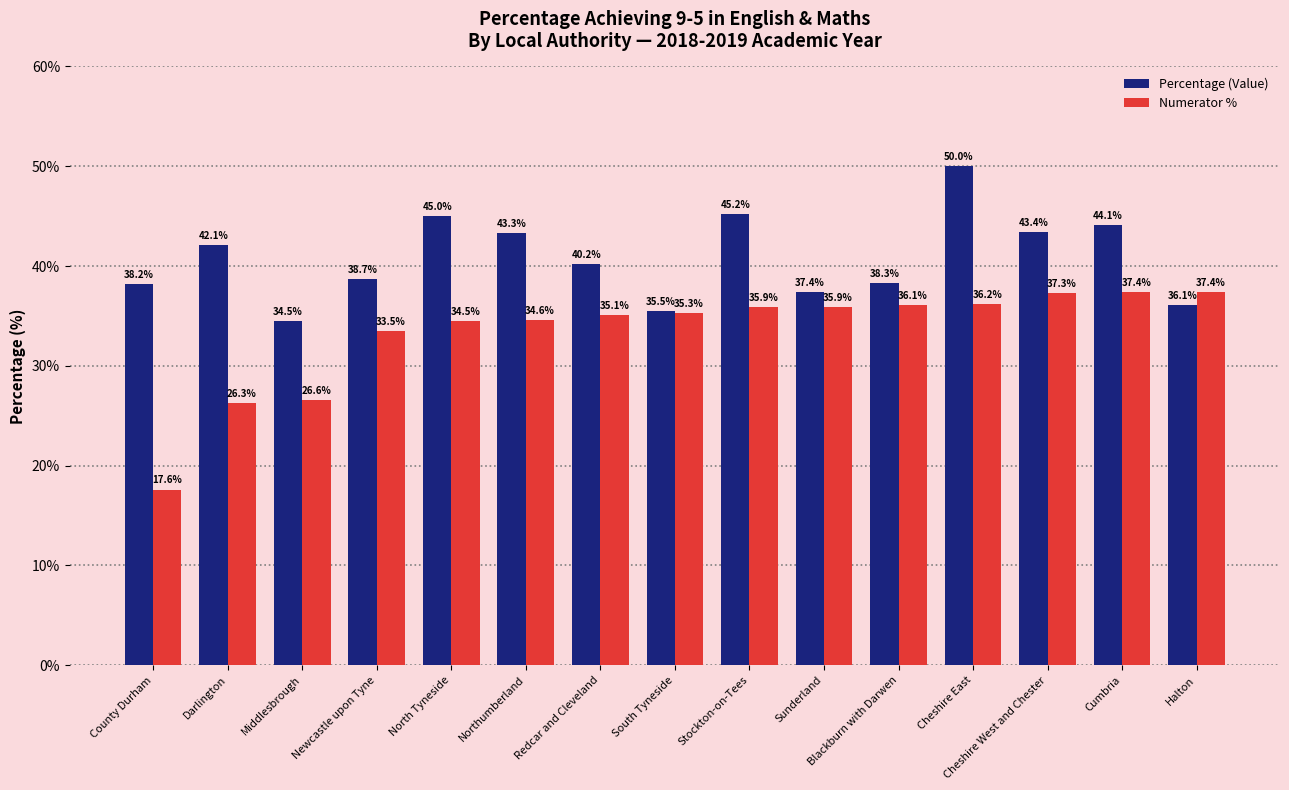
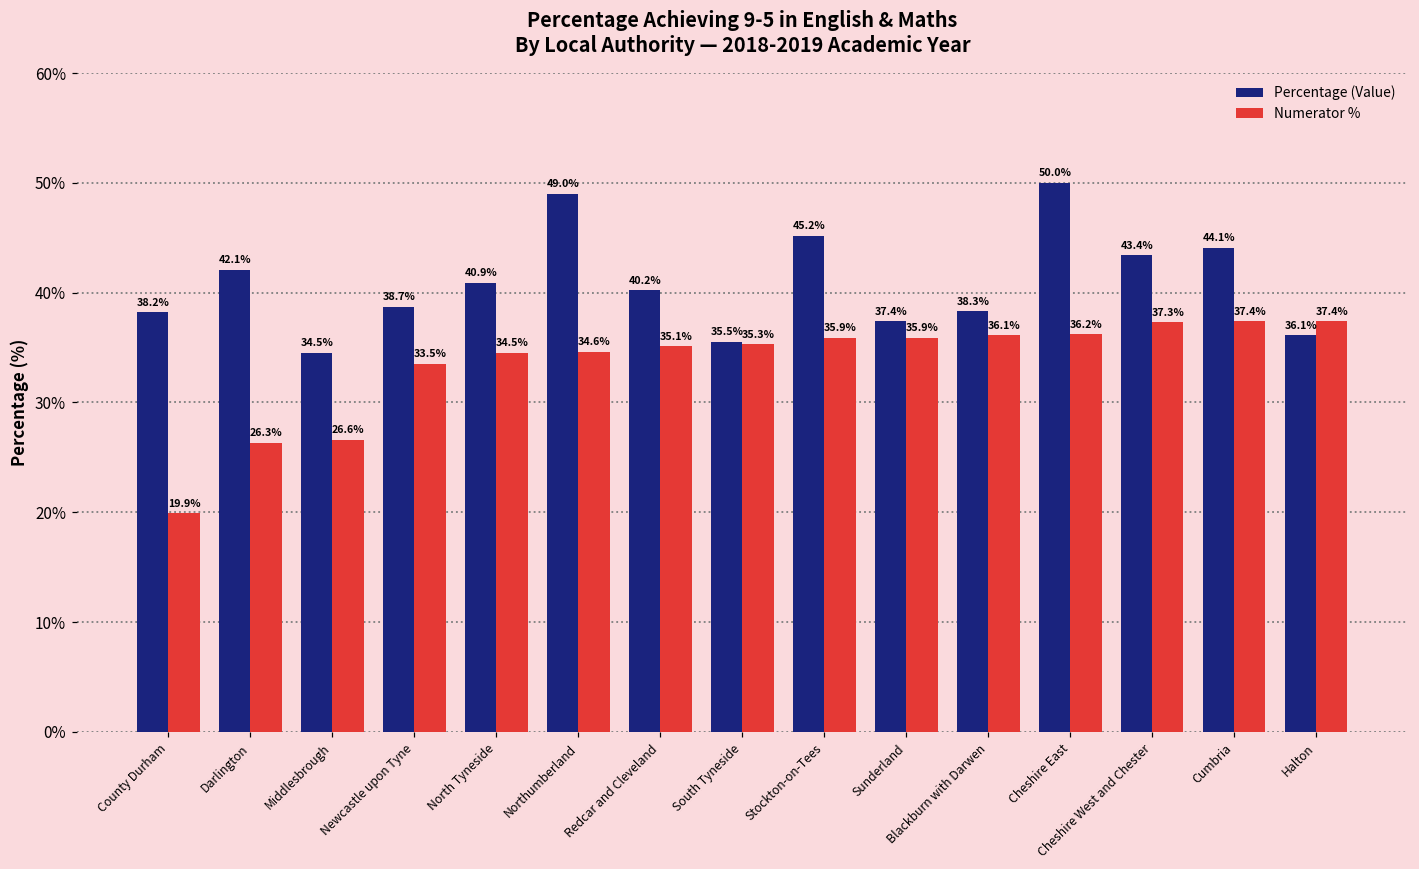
  {
    "Percentage (Value)": {
      "County Durham": "38.2%",
      "Darlington": "42.1%",
      "Middlesbrough": "34.5%",
      "Newcastle upon Tyne": "38.7%",
-     "North Tyneside": "45.0%",
-     "Northumberland": "43.3%",
+     "North Tyneside": "40.9%",
+     "Northumberland": "49.0%",
      "Redcar and Cleveland": "40.2%",
      "South Tyneside": "35.5%",
      "Stockton-on-Tees": "45.2%",
      "Sunderland": "37.4%",
      "Blackburn with Darwen": "38.3%",
      "Cheshire East": "50.0%",
      "Cheshire West and Chester": "43.4%",
      "Cumbria": "44.1%",
      "Halton": "36.1%"
    },
    "Numerator %": {
-     "County Durham": "17.6%",
+     "County Durham": "19.9%",
      "Darlington": "26.3%",
      "Middlesbrough": "26.6%",
      "Newcastle upon Tyne": "33.5%",
      "North Tyneside": "34.5%",
      "Northumberland": "34.6%",
      "Redcar and Cleveland": "35.1%",
      "South Tyneside": "35.3%",
      "Stockton-on-Tees": "35.9%",
      "Sunderland": "35.9%",
      "Blackburn with Darwen": "36.1%",
      "Cheshire East": "36.2%",
      "Cheshire West and Chester": "37.3%",
      "Cumbria": "37.4%",
      "Halton": "37.4%"
    }
  }
